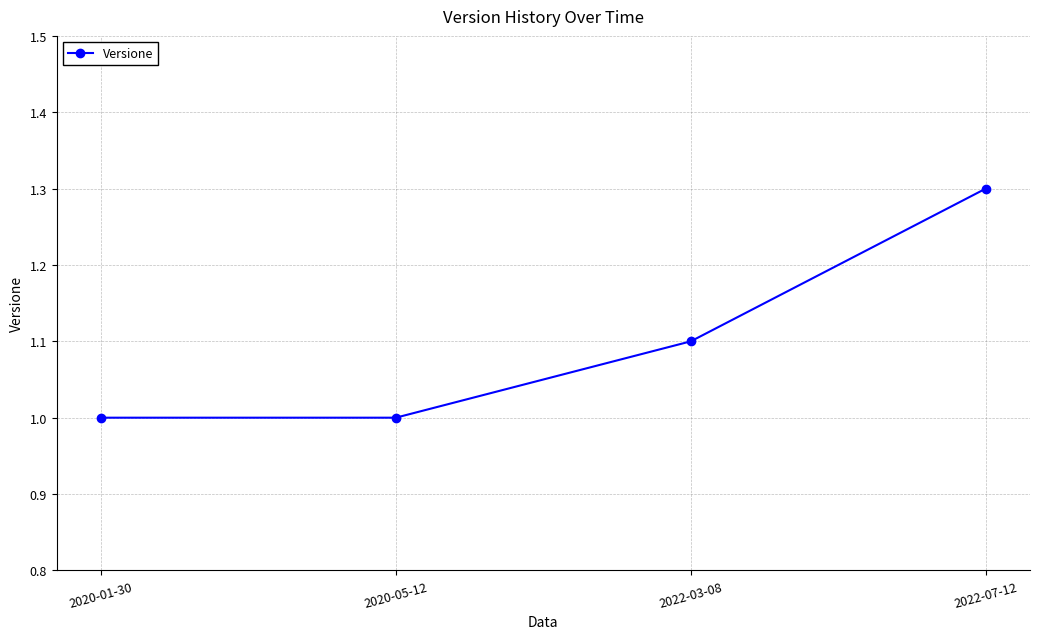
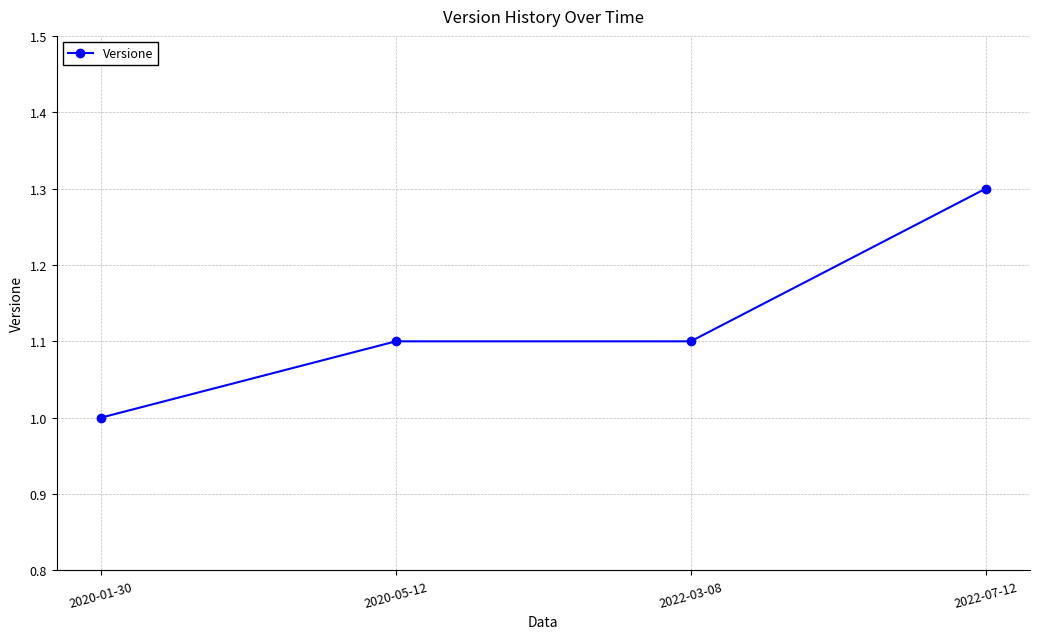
  {
    "2020-01-30": 1.0,
-   "2020-05-12": 1.0,
+   "2020-05-12": 1.1,
    "2022-03-08": 1.1,
    "2022-07-12": 1.3
  }
